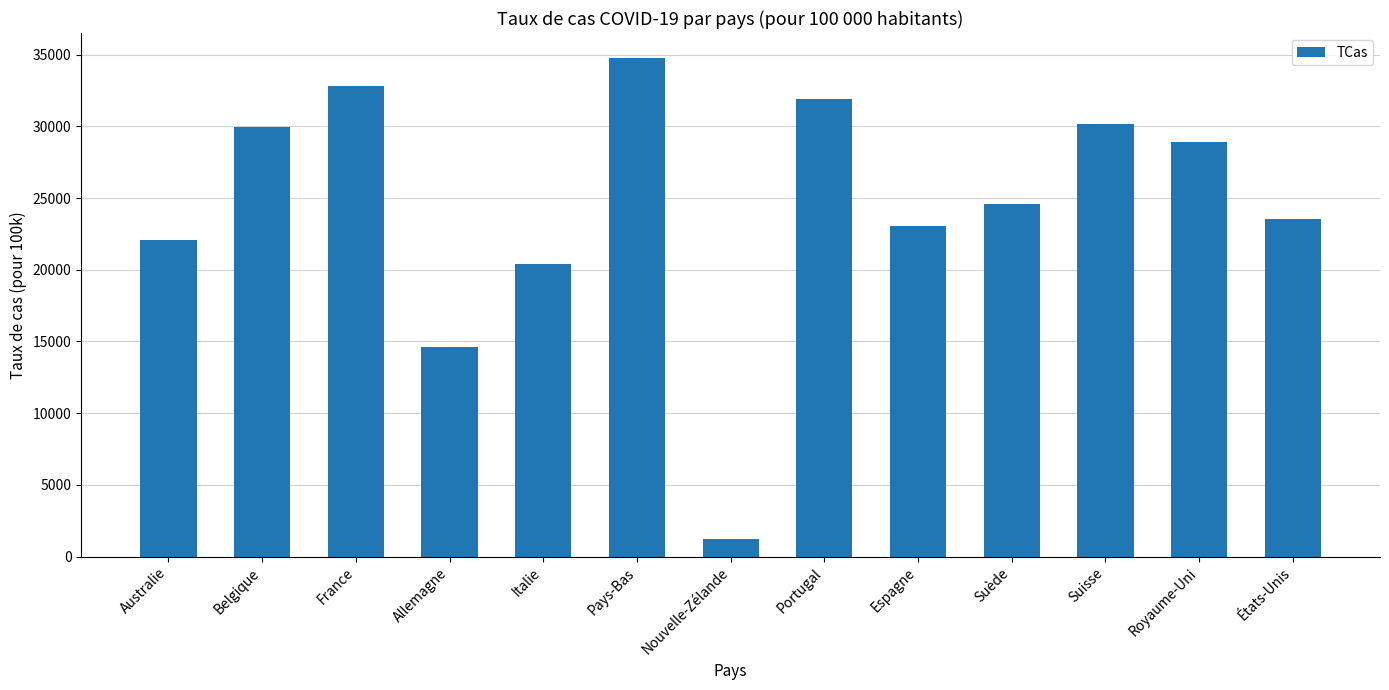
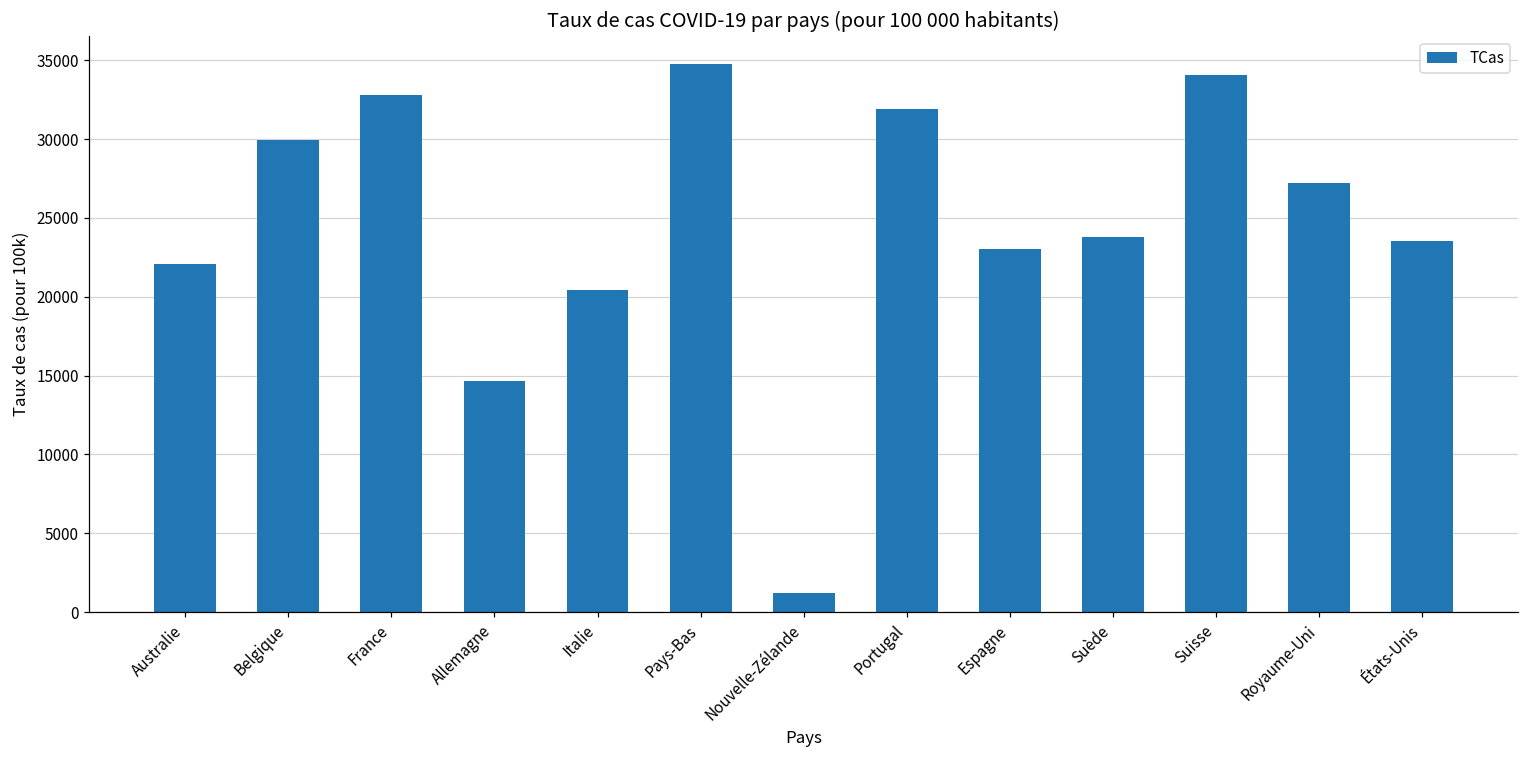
  {
    "Australie": 22100,
    "Belgique": 30000,
    "France": 32800,
    "Allemagne": 14600,
    "Italie": 20400,
    "Pays-Bas": 34800,
    "Nouvelle-Zélande": 1200,
    "Portugal": 31900,
    "Espagne": 23100,
-   "Suède": 24600,
-   "Suisse": 30200,
-   "Royaume-Uni": 28900,
+   "Suède": 23800,
+   "Suisse": 34000,
+   "Royaume-Uni": 27200,
    "États-Unis": 23500
  }
